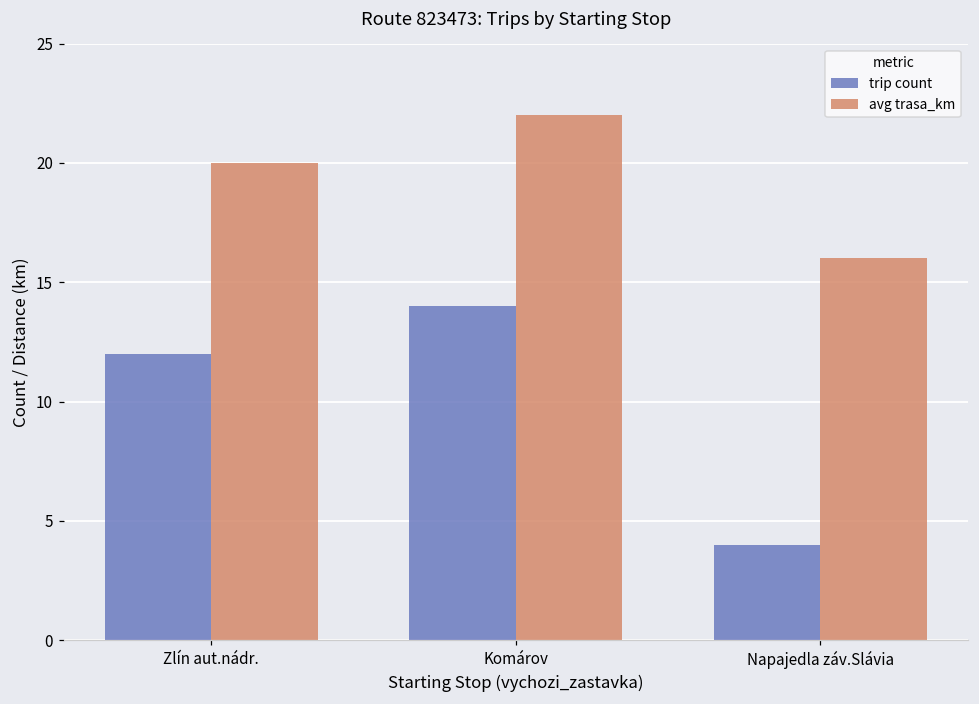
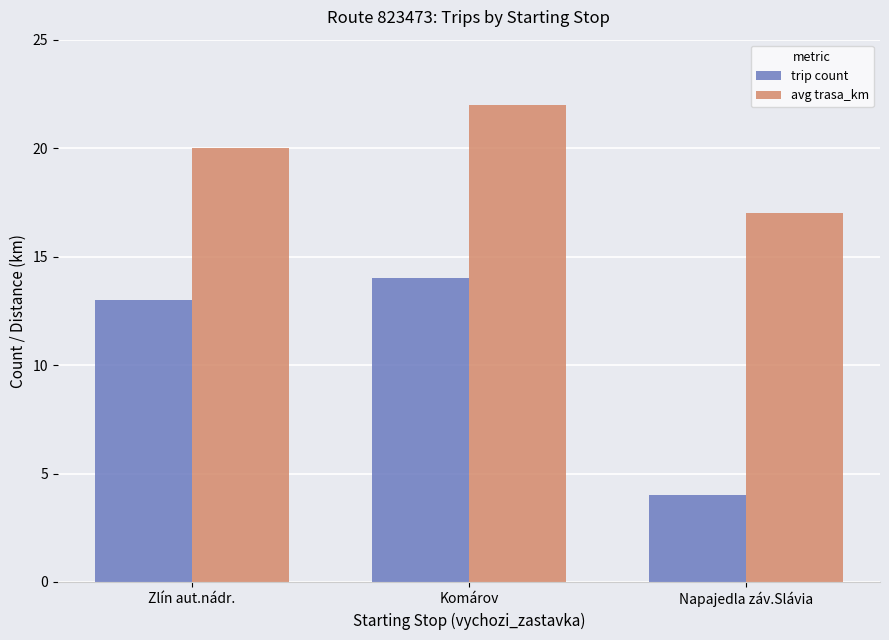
  {
    "trip count": {
-     "Zlín aut.nádr.": 12,
+     "Zlín aut.nádr.": 13,
      "Komárov": 14,
      "Napajedla záv.Slávia": 4
    },
    "avg trasa_km": {
      "Zlín aut.nádr.": 20,
      "Komárov": 22,
-     "Napajedla záv.Slávia": 16
+     "Napajedla záv.Slávia": 17
    }
  }
